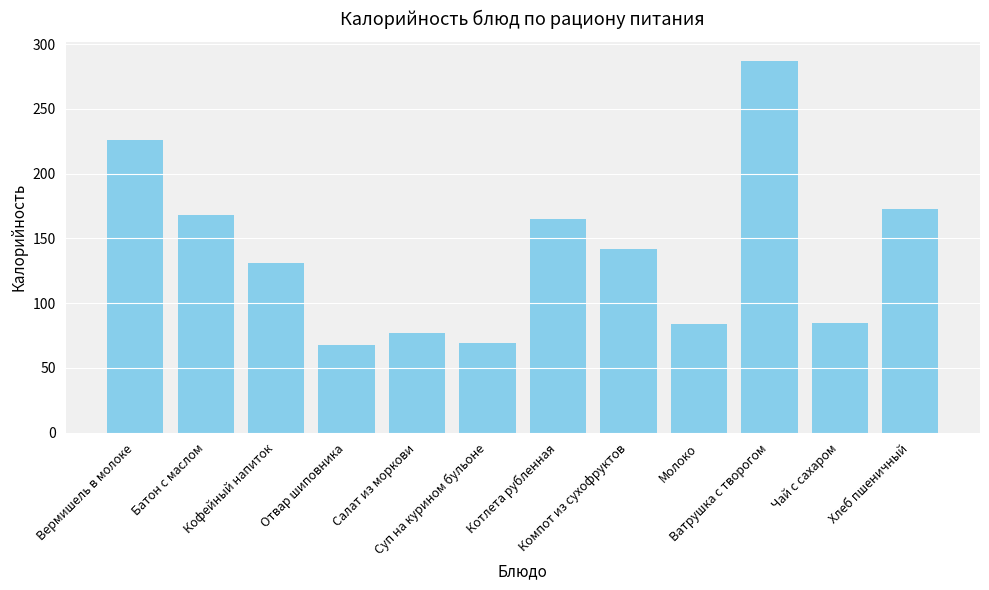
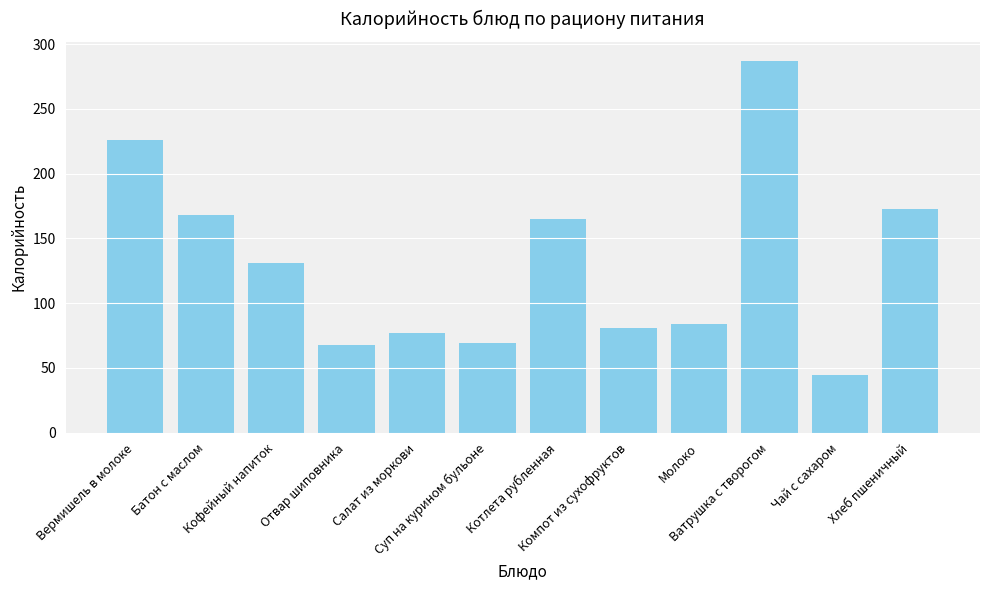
  {
    "Вермишель в молоке": 226,
    "Батон с маслом": 168,
    "Кофейный напиток": 131,
    "Отвар шиповника": 68,
    "Салат из моркови": 77,
    "Суп на курином бульоне": 69,
    "Котлета рубленная": 165,
-   "Компот из сухофруктов": 141,
+   "Компот из сухофруктов": 81,
    "Молоко": 84,
    "Ватрушка с творогом": 287,
-   "Чай с сахаром": 85,
+   "Чай с сахаром": 44,
    "Хлеб пшеничный": 173
  }
